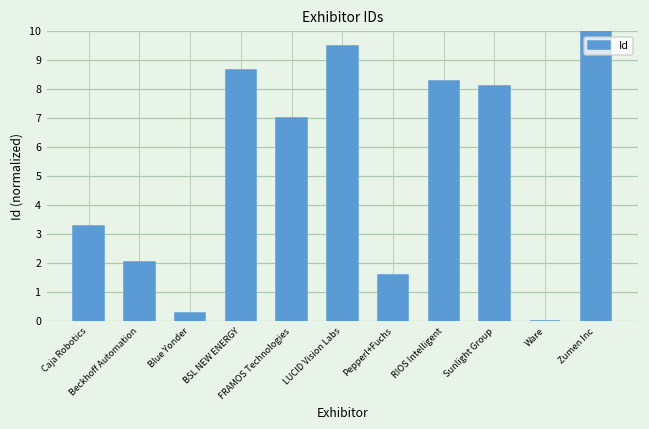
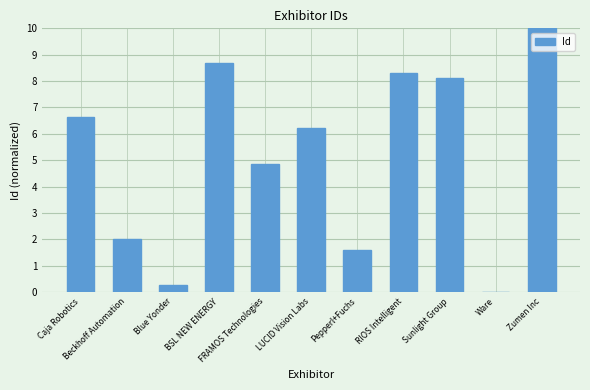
  {
-   "Caja Robotics": 3.3,
+   "Caja Robotics": 6.7,
    "Beckhoff Automation": 2.0,
    "Blue Yonder": 0.3,
    "BSL NEW ENERGY": 8.7,
-   "FRAMOS Technologies": 7.0,
-   "LUCID Vision Labs": 9.5,
+   "FRAMOS Technologies": 4.8,
+   "LUCID Vision Labs": 6.2,
    "Pepperl+Fuchs": 1.6,
    "RIOS Intelligent": 8.3,
    "Sunlight Group": 8.1,
    "Ware": 0.0,
    "Zumen Inc": 10.0
  }
